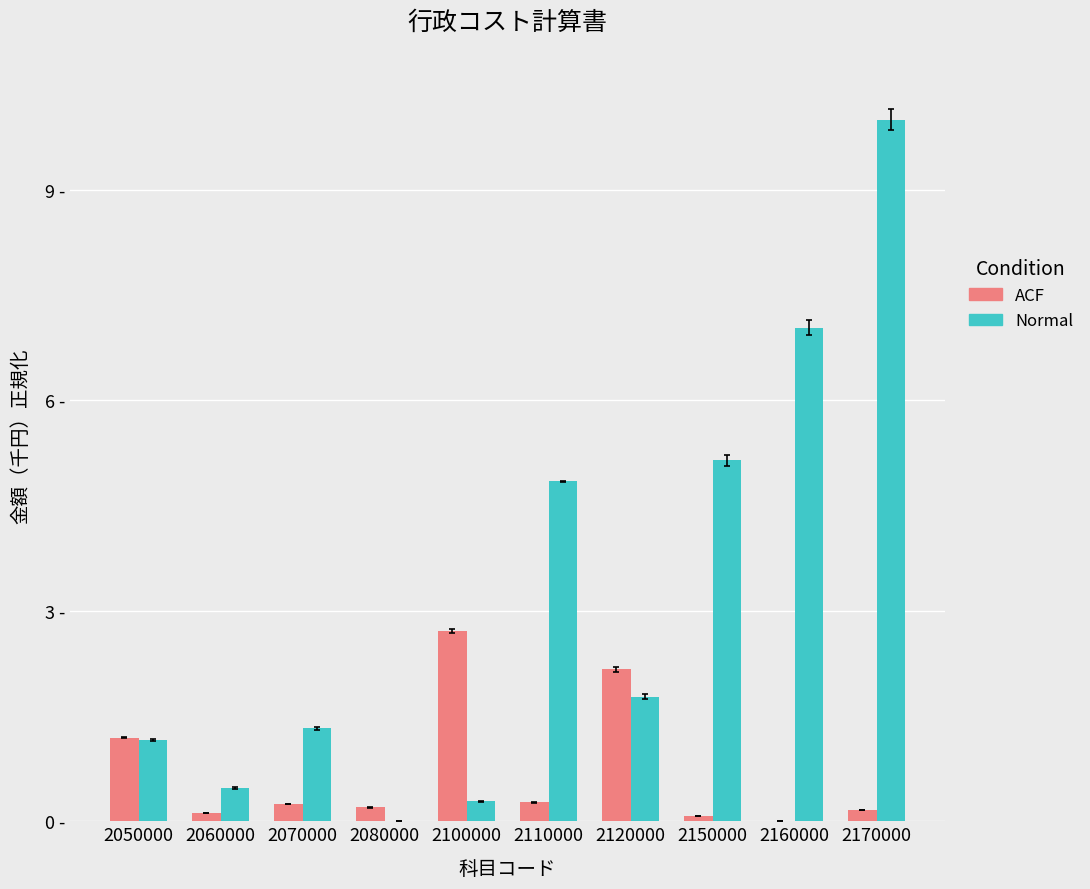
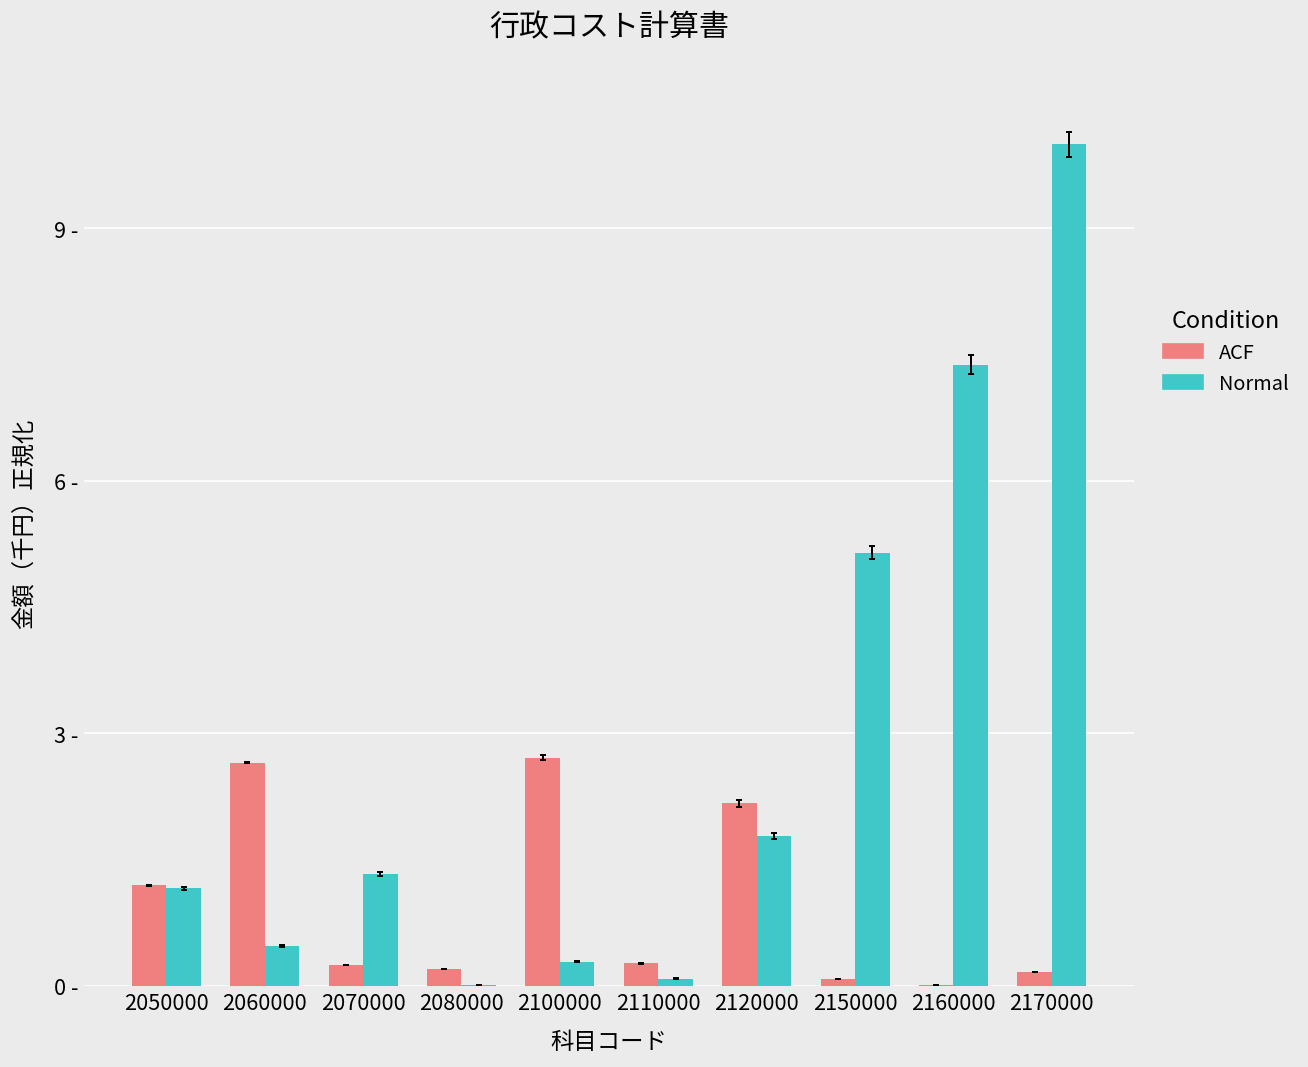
  {
    "ACF": {
      "2050000": "1.2 -",
-     "2060000": "0.1 -",
+     "2060000": "2.7 -",
      "2070000": "0.2 -",
      "2080000": "0.2 -",
      "2100000": "2.7 -",
      "2110000": "0.3 -",
      "2120000": "2.2 -",
      "2150000": "0.1 -",
      "2170000": "0.2 -"
    },
    "Normal": {
      "2050000": "1.2 -",
      "2060000": "0.5 -",
      "2070000": "1.3 -",
      "2100000": "0.3 -",
-     "2110000": "4.8 -",
+     "2110000": "0.1 -",
      "2120000": "1.8 -",
      "2150000": "5.1 -",
-     "2160000": "7.0 -",
+     "2160000": "7.4 -",
      "2170000": "10.0 -"
    }
  }
